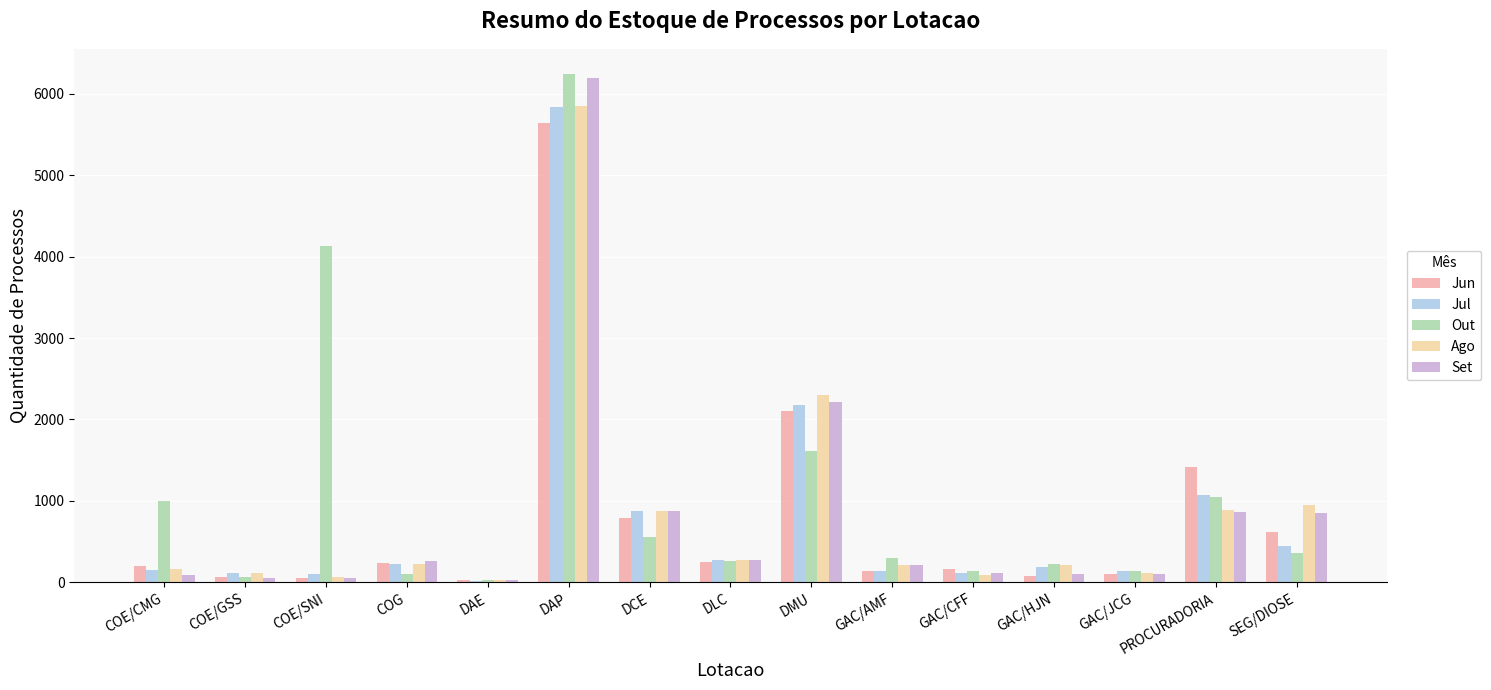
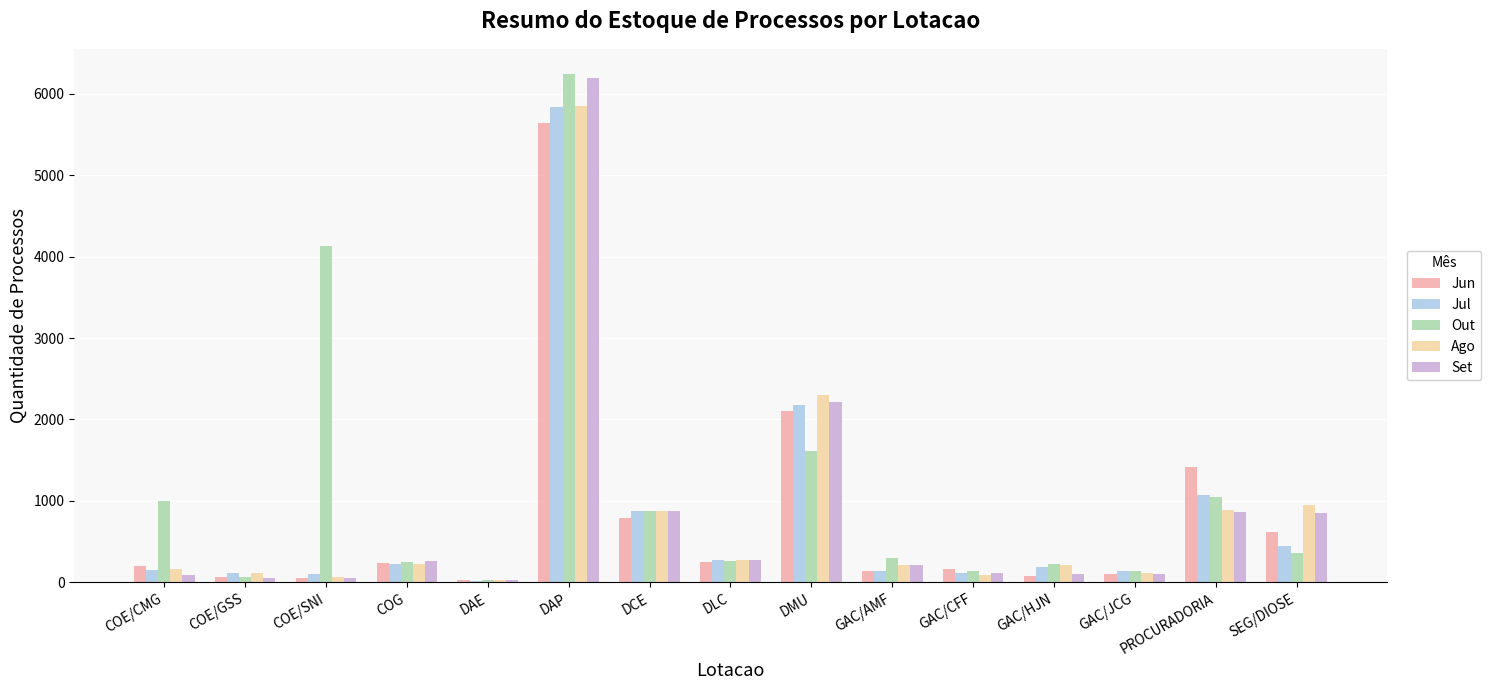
  {
    "Out": {
      "COE/CMG": 1000,
      "COE/GSS": 100,
      "COE/SNI": 4100,
-     "COG": 100,
+     "COG": 200,
      "DAP": 6200,
-     "DCE": 600,
+     "DCE": 900,
      "DLC": 300,
      "DMU": 1600,
      "GAC/AMF": 300,
      "GAC/CFF": 100,
      "GAC/HJN": 200,
      "GAC/JCG": 100,
      "PROCURADORIA": 1000,
      "SEG/DIOSE": 400
    }
  }
